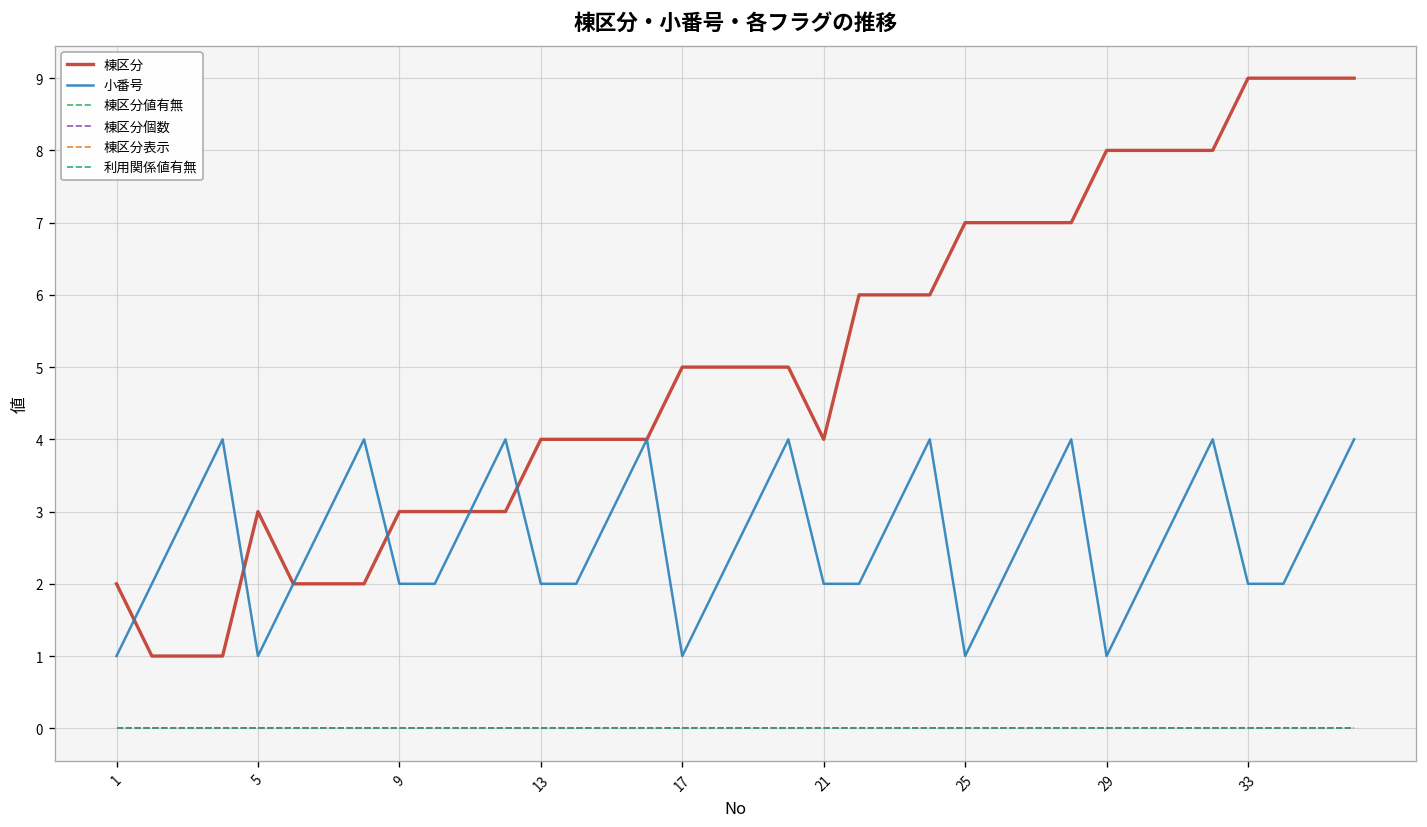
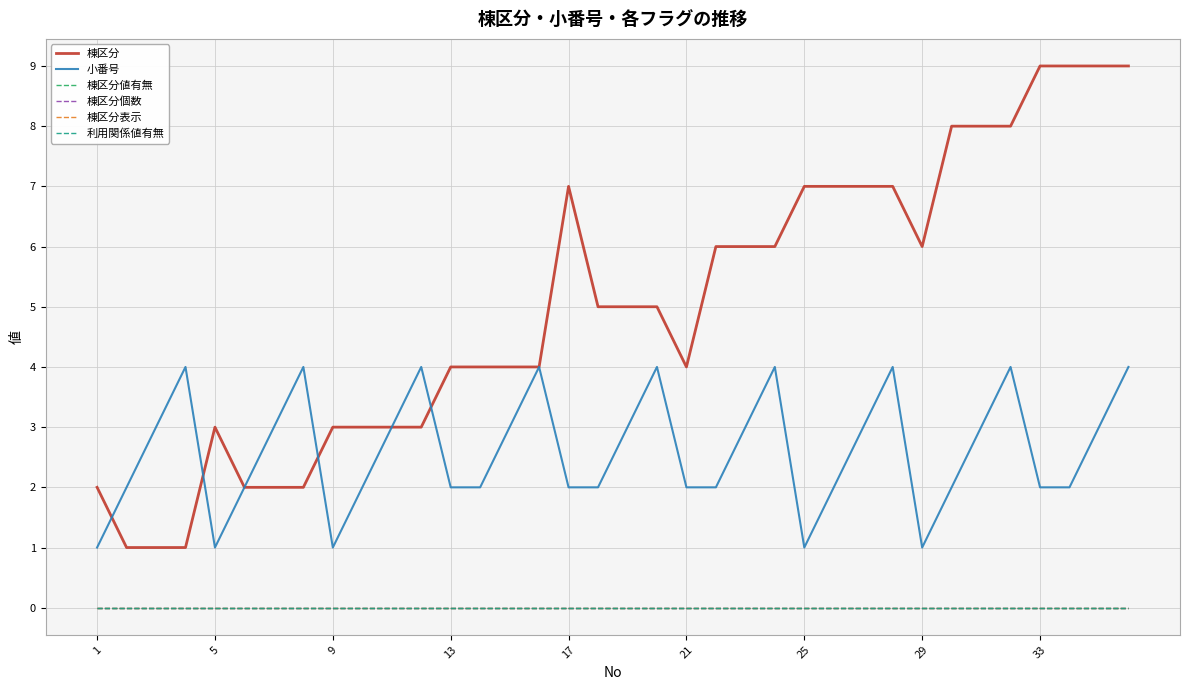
  {
    "棟区分": {
      "1": 2,
      "5": 3,
      "9": 3,
      "13": 4,
-     "17": 5,
+     "17": 7,
      "21": 4,
      "25": 7,
-     "29": 8,
+     "29": 6,
      "33": 9
    },
    "小番号": {
      "1": 1,
      "5": 1,
-     "9": 2,
+     "9": 1,
      "13": 2,
-     "17": 1,
+     "17": 2,
      "21": 2,
      "25": 1,
      "29": 1,
      "33": 2
    },
    "利用関係値有無": {
      "1": 0,
      "5": 0,
      "9": 0,
      "13": 0,
      "17": 0,
      "21": 0,
      "25": 0,
      "29": 0,
      "33": 0
    }
  }
